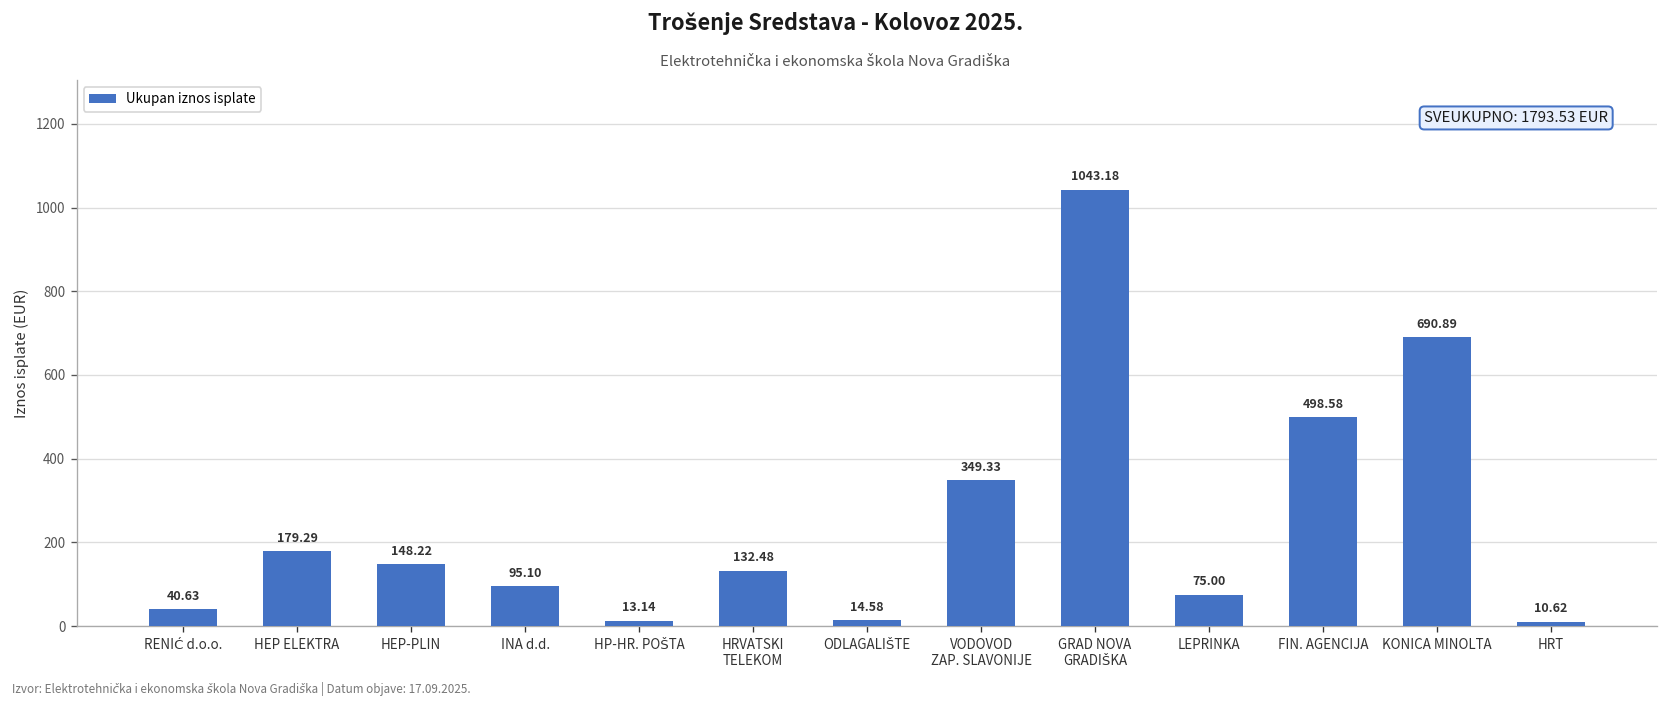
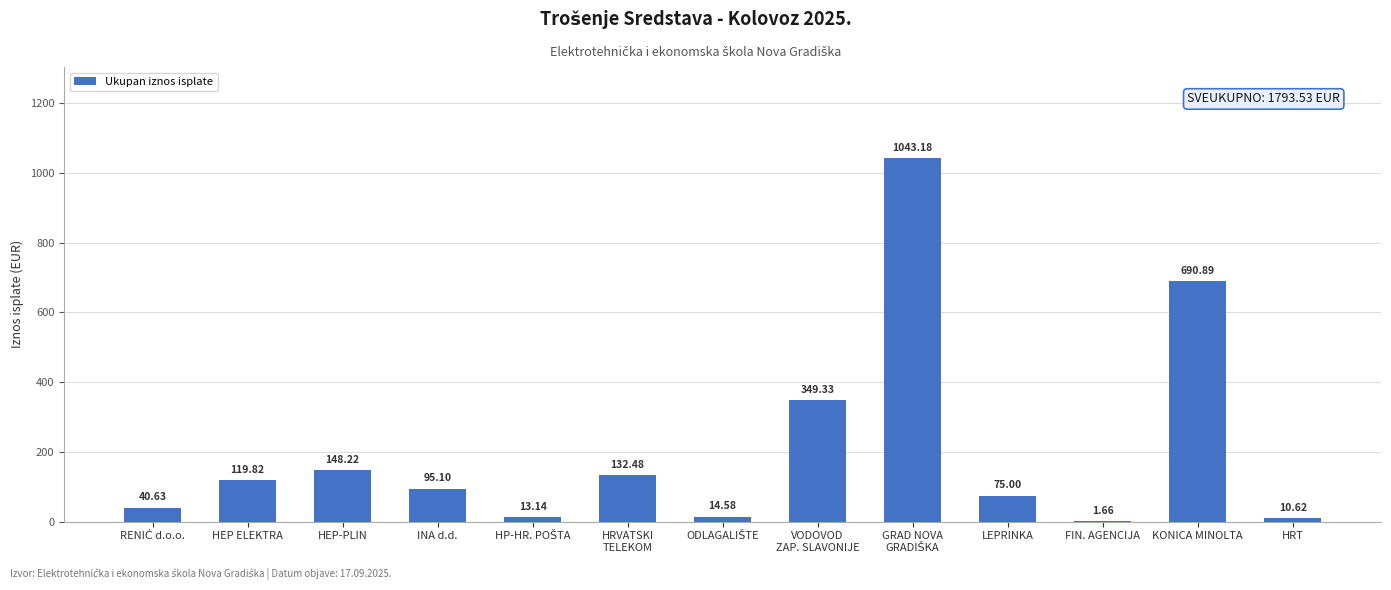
  {
    "RENIĆ d.o.o.": 40.63,
-   "HEP ELEKTRA": 179.29,
+   "HEP ELEKTRA": 119.82,
    "HEP-PLIN": 148.22,
    "INA d.d.": 95.10,
    "HP-HR. POŠTA": 13.14,
    "HRVATSKI TELEKOM": 132.48,
    "ODLAGALIŠTE": 14.58,
    "VODOVOD ZAP. SLAVONIJE": 349.33,
    "GRAD NOVA GRADIŠKA": 1043.18,
    "LEPRINKA": 75.00,
-   "FIN. AGENCIJA": 498.58,
+   "FIN. AGENCIJA": 1.66,
    "KONICA MINOLTA": 690.89,
    "HRT": 10.62
  }
